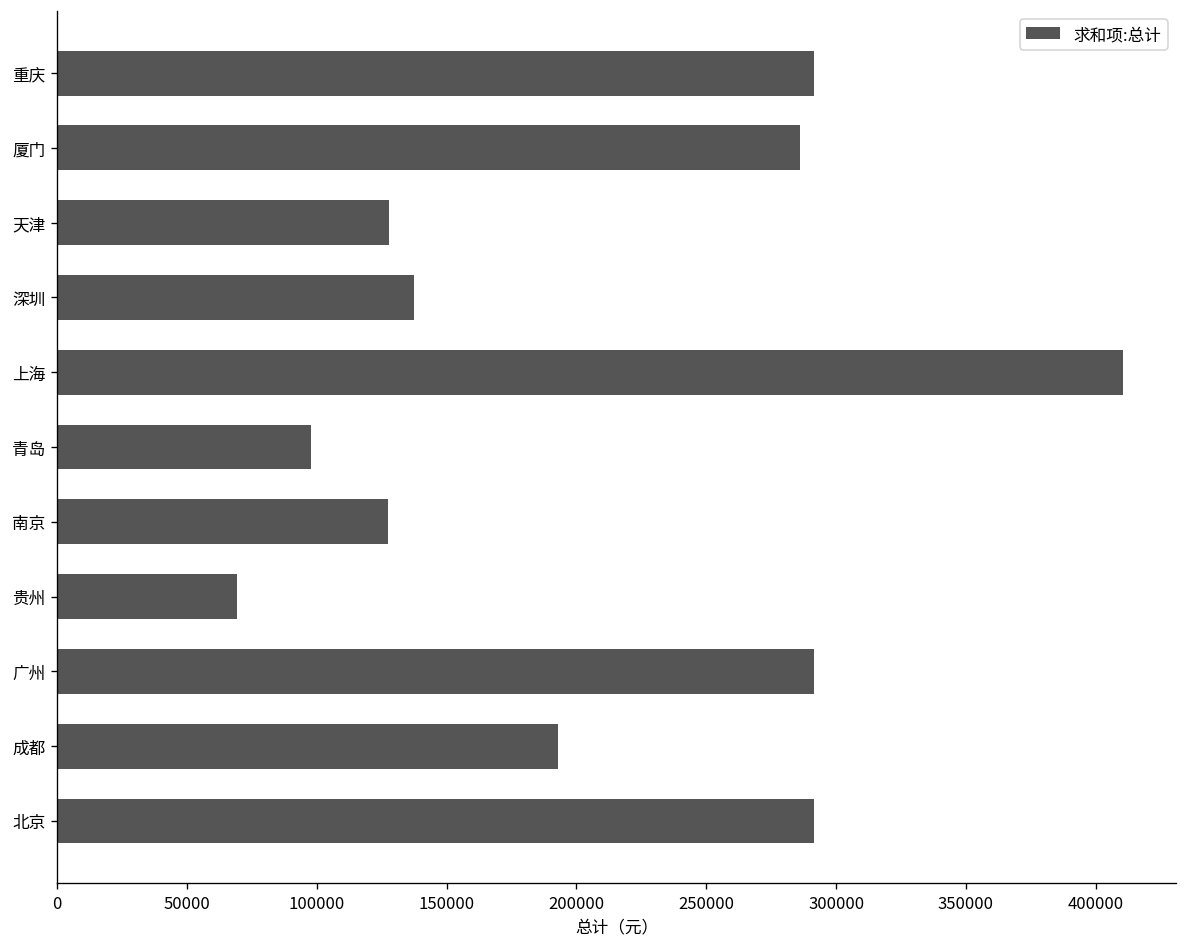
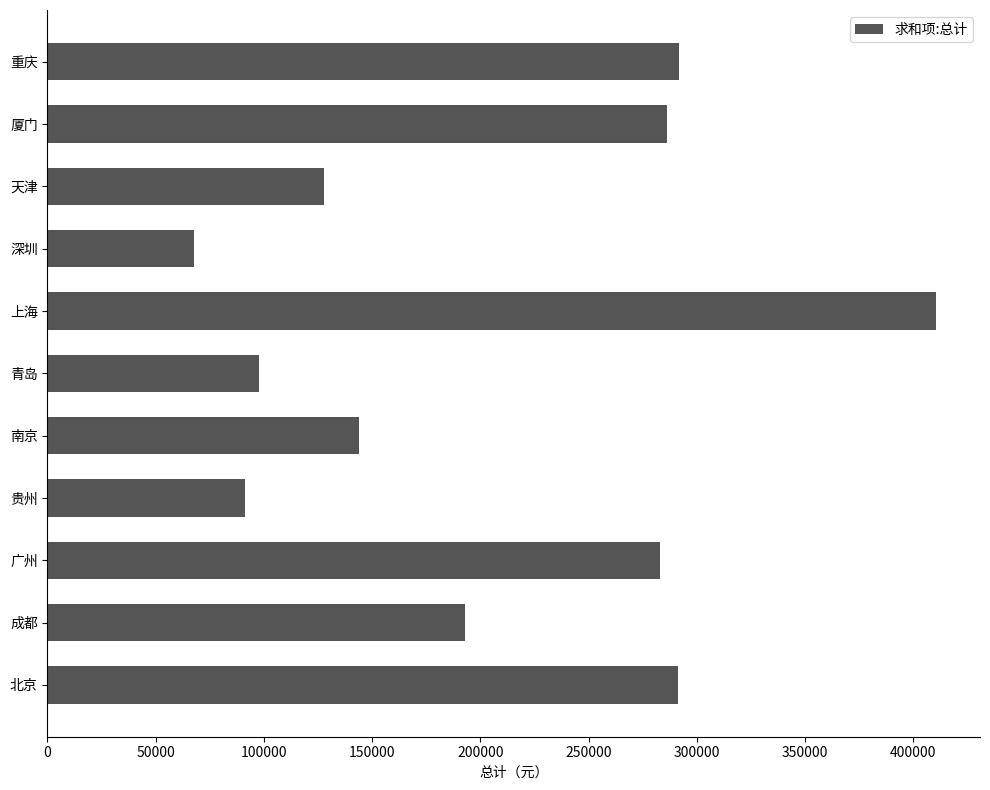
  {
    "重庆": 292000,
    "厦门": 286000,
    "天津": 128000,
-   "深圳": 137000,
+   "深圳": 68000,
    "上海": 410000,
    "青岛": 98000,
-   "南京": 128000,
-   "贵州": 69000,
-   "广州": 291000,
+   "南京": 144000,
+   "贵州": 91000,
+   "广州": 283000,
    "成都": 193000,
    "北京": 292000
  }
